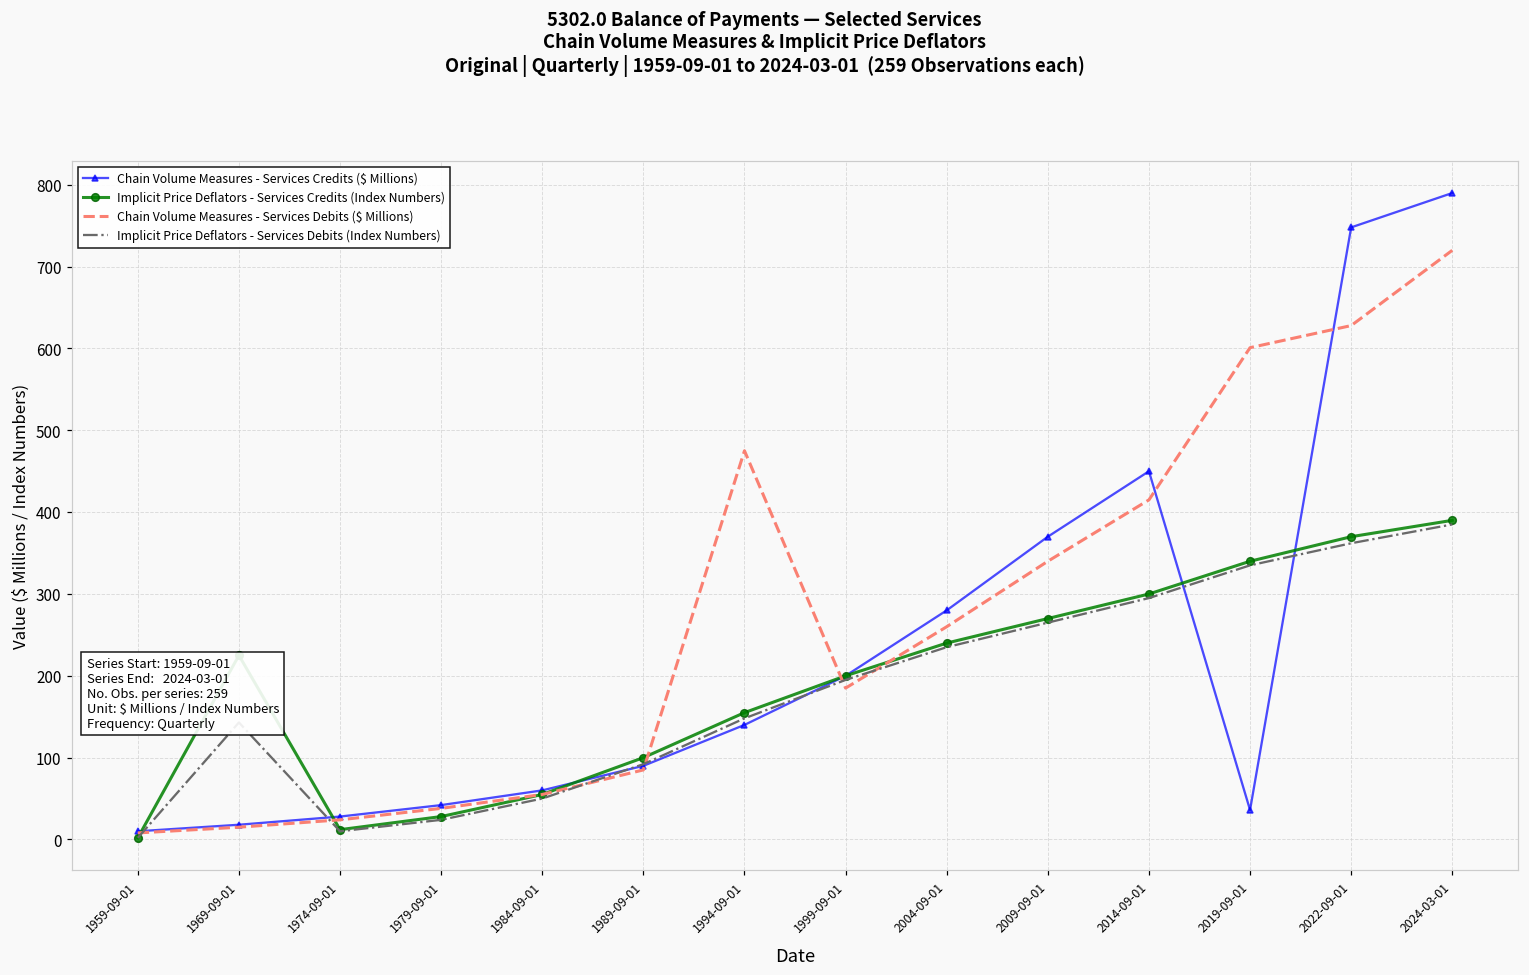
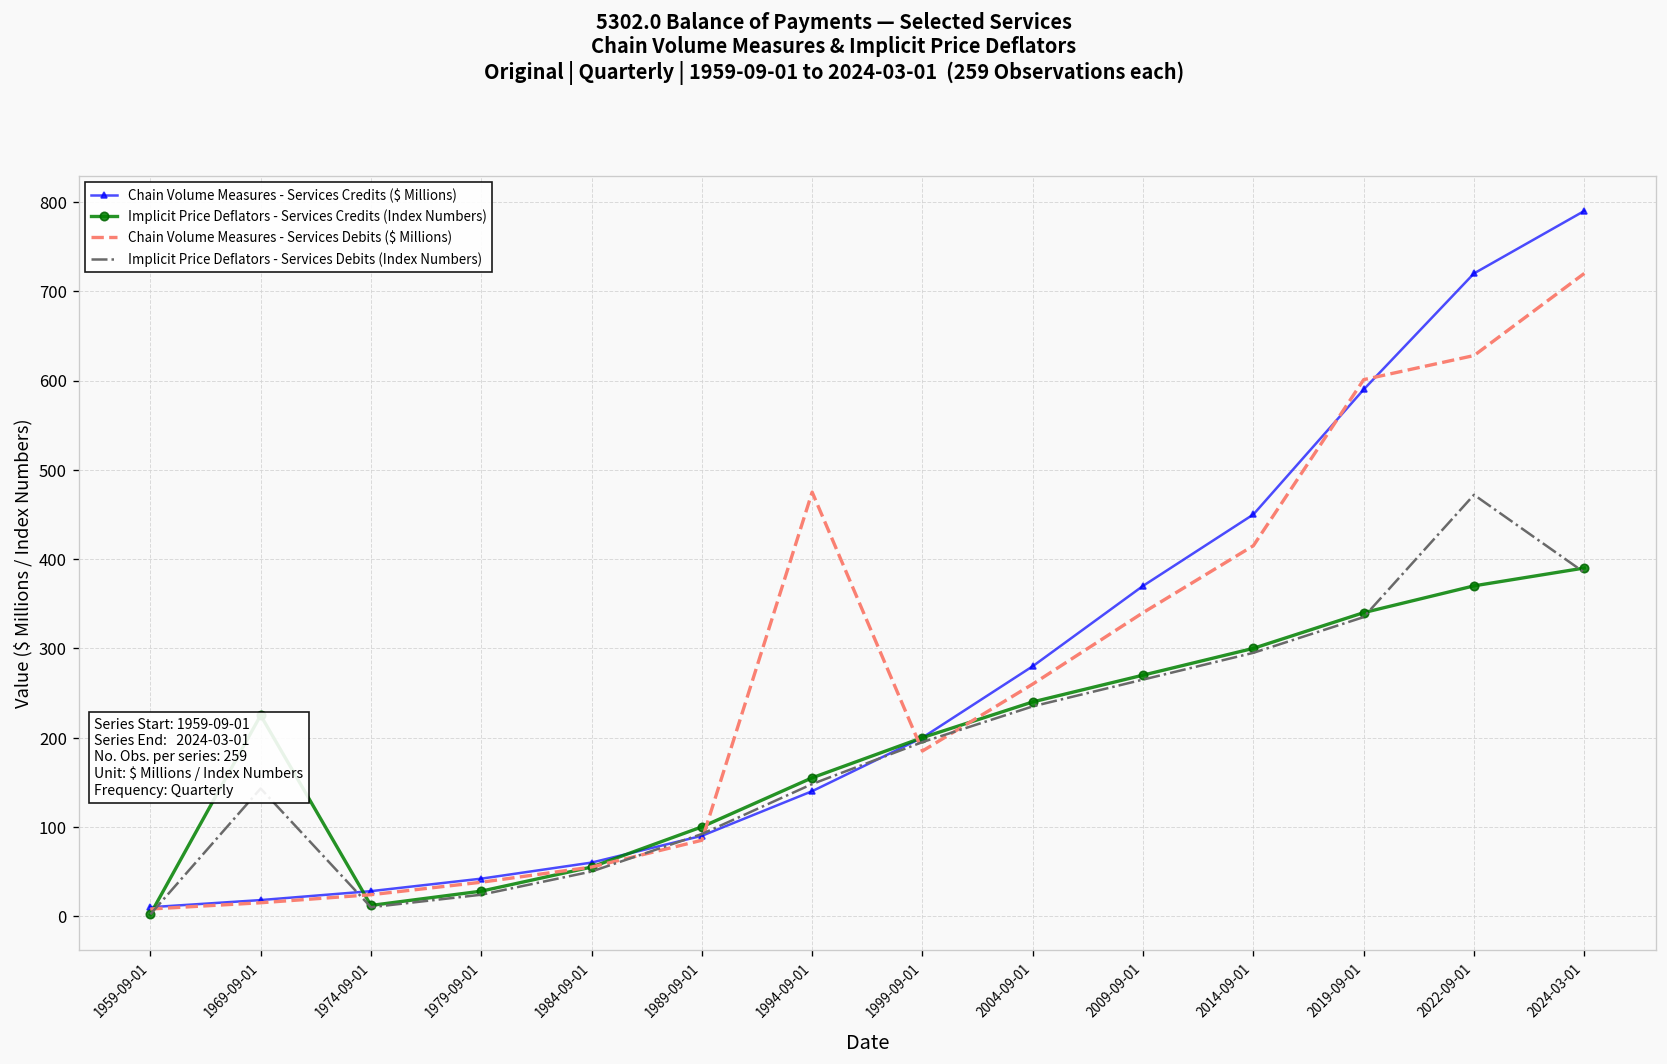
  {
    "Chain Volume Measures - Services Credits ($ Millions)": {
      "1974-09-01": 30,
      "1979-09-01": 40,
      "1984-09-01": 60,
      "1994-09-01": 140,
      "2004-09-01": 280,
      "2009-09-01": 370,
      "2014-09-01": 450,
-     "2019-09-01": 40,
-     "2022-09-01": 750,
+     "2019-09-01": 590,
+     "2022-09-01": 720,
      "2024-03-01": 790
    },
    "Implicit Price Deflators - Services Credits (Index Numbers)": {
      "1979-09-01": 30,
      "1989-09-01": 100,
      "1994-09-01": 160,
      "2004-09-01": 240,
      "2009-09-01": 270,
      "2014-09-01": 300,
      "2019-09-01": 340,
      "2022-09-01": 370,
      "2024-03-01": 390
    },
    "Chain Volume Measures - Services Debits ($ Millions)": {
      "1974-09-01": 20,
      "1979-09-01": 40,
      "1989-09-01": 90,
      "1994-09-01": 480,
      "1999-09-01": 190,
      "2004-09-01": 260,
      "2009-09-01": 340,
      "2014-09-01": 420,
      "2019-09-01": 600,
      "2022-09-01": 630,
      "2024-03-01": 720
    },
    "Implicit Price Deflators - Services Debits (Index Numbers)": {
      "1979-09-01": 20,
      "1984-09-01": 50,
      "1994-09-01": 150,
      "1999-09-01": 200,
      "2004-09-01": 240,
      "2009-09-01": 270,
      "2014-09-01": 300,
      "2019-09-01": 340,
-     "2022-09-01": 360,
+     "2022-09-01": 470,
      "2024-03-01": 390
    }
  }
